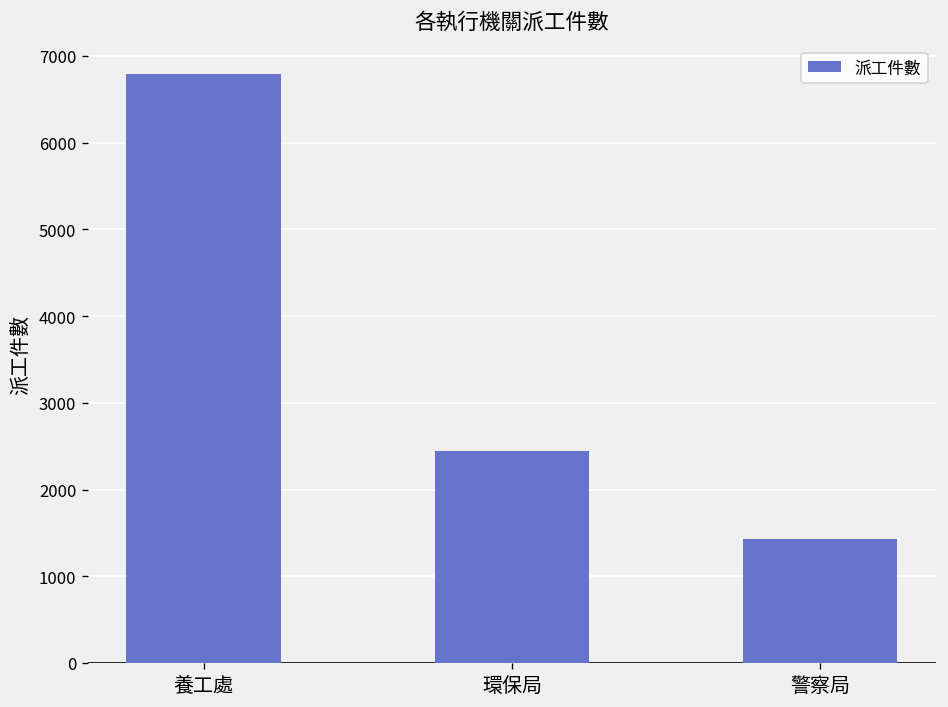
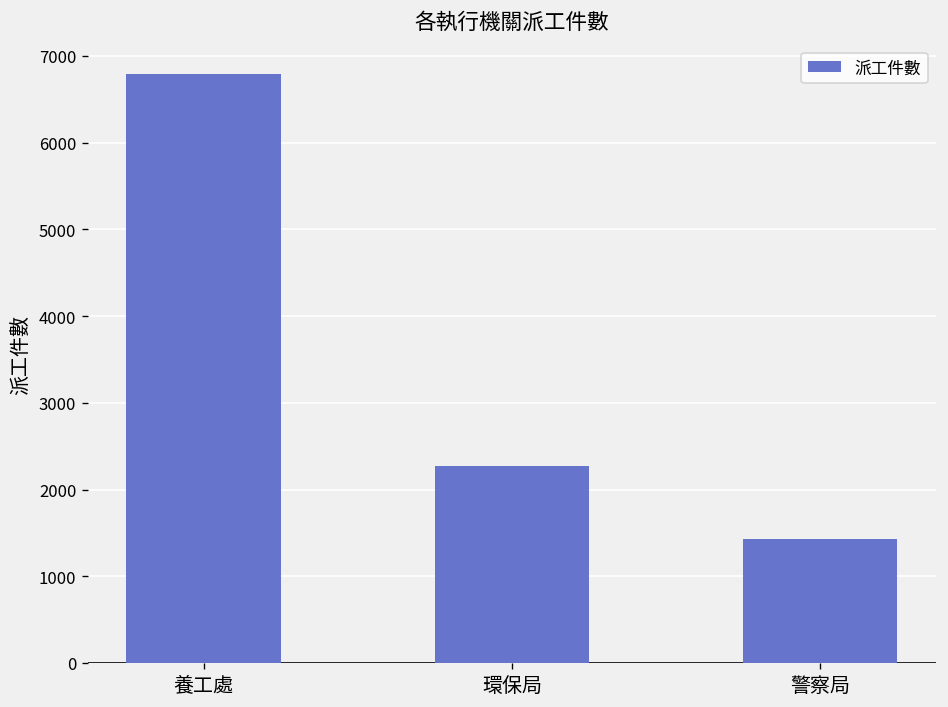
  {
    "養工處": 6800,
-   "環保局": 2400,
+   "環保局": 2300,
    "警察局": 1400
  }
